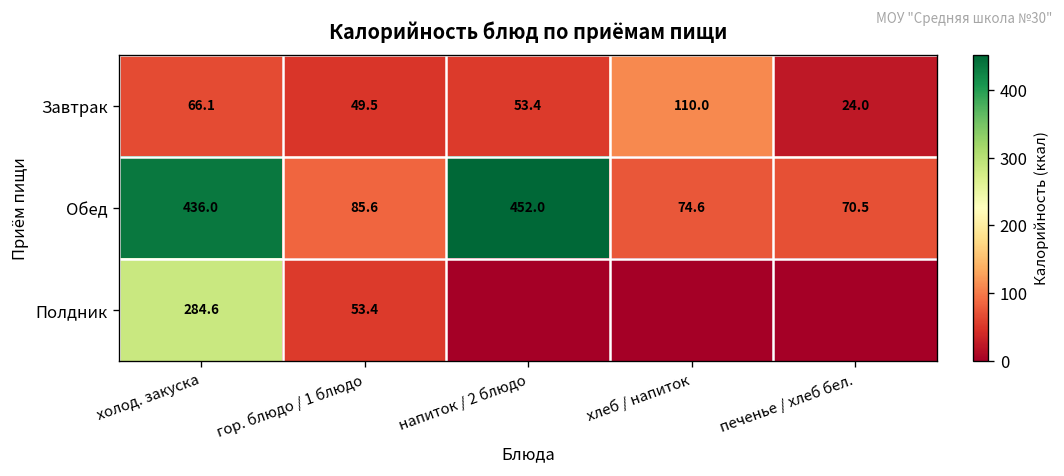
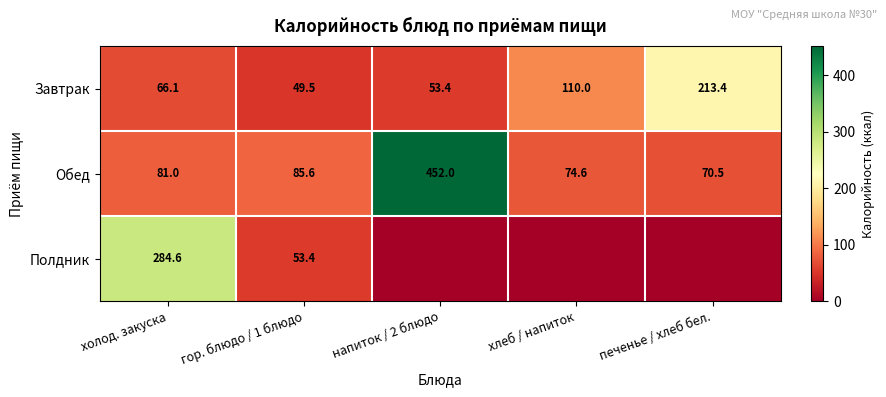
  {
    "Завтрак": {
      "холод. закуска": 66.1,
      "гор. блюдо / 1 блюдо": 49.5,
      "напиток / 2 блюдо": 53.4,
      "хлеб / напиток": 110.0,
-     "печенье / хлеб бел.": 24.0
+     "печенье / хлеб бел.": 213.4
    },
    "Обед": {
-     "холод. закуска": 436.0,
+     "холод. закуска": 81.0,
      "гор. блюдо / 1 блюдо": 85.6,
      "напиток / 2 блюдо": 452.0,
      "хлеб / напиток": 74.6,
      "печенье / хлеб бел.": 70.5
    },
    "Полдник": {
      "холод. закуска": 284.6,
      "гор. блюдо / 1 блюдо": 53.4
    }
  }
